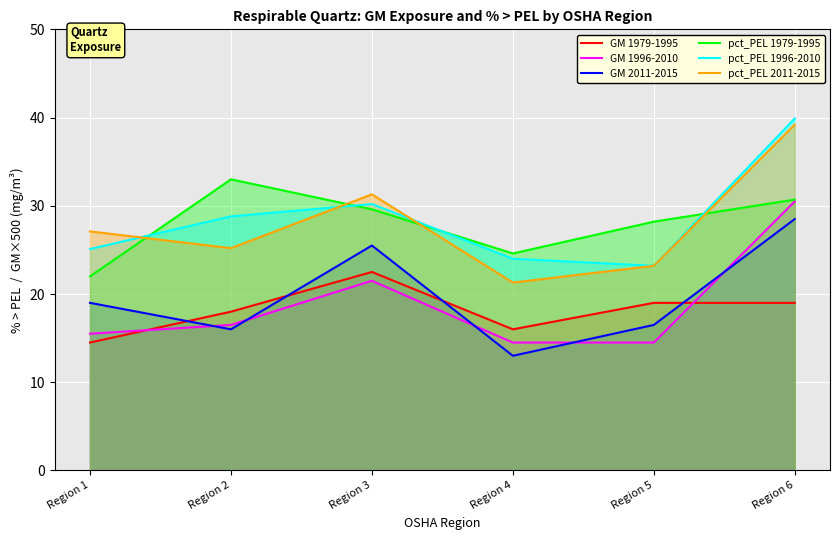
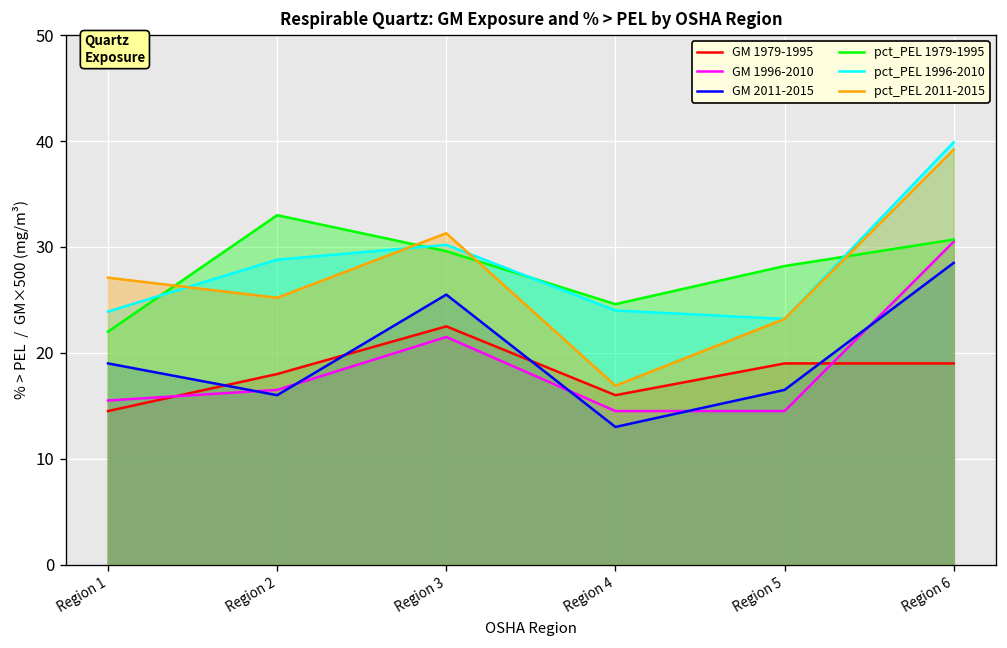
  {
    "GM 1979-1995": {
      "Region 1": 15,
      "Region 2": 18,
      "Region 3": 23,
      "Region 4": 16,
      "Region 5": 19,
      "Region 6": 19
    },
    "GM 1996-2010": {
      "Region 1": 16,
      "Region 2": 17,
      "Region 3": 22,
      "Region 4": 15,
      "Region 5": 15
    },
    "GM 2011-2015": {
      "Region 1": 19,
      "Region 2": 16,
      "Region 3": 26,
      "Region 4": 13,
      "Region 5": 17,
      "Region 6": 29
    },
    "pct_PEL 1979-1995": {
      "Region 1": 22,
      "Region 2": 33,
      "Region 3": 30,
      "Region 4": 25,
      "Region 5": 28
    },
    "pct_PEL 1996-2010": {
-     "Region 1": 25,
+     "Region 1": 24,
      "Region 2": 29,
      "Region 3": 30,
      "Region 4": 24,
      "Region 6": 40
    },
    "pct_PEL 2011-2015": {
      "Region 1": 27,
      "Region 2": 25,
      "Region 3": 31,
-     "Region 4": 21,
+     "Region 4": 17,
      "Region 6": 39
    }
  }
